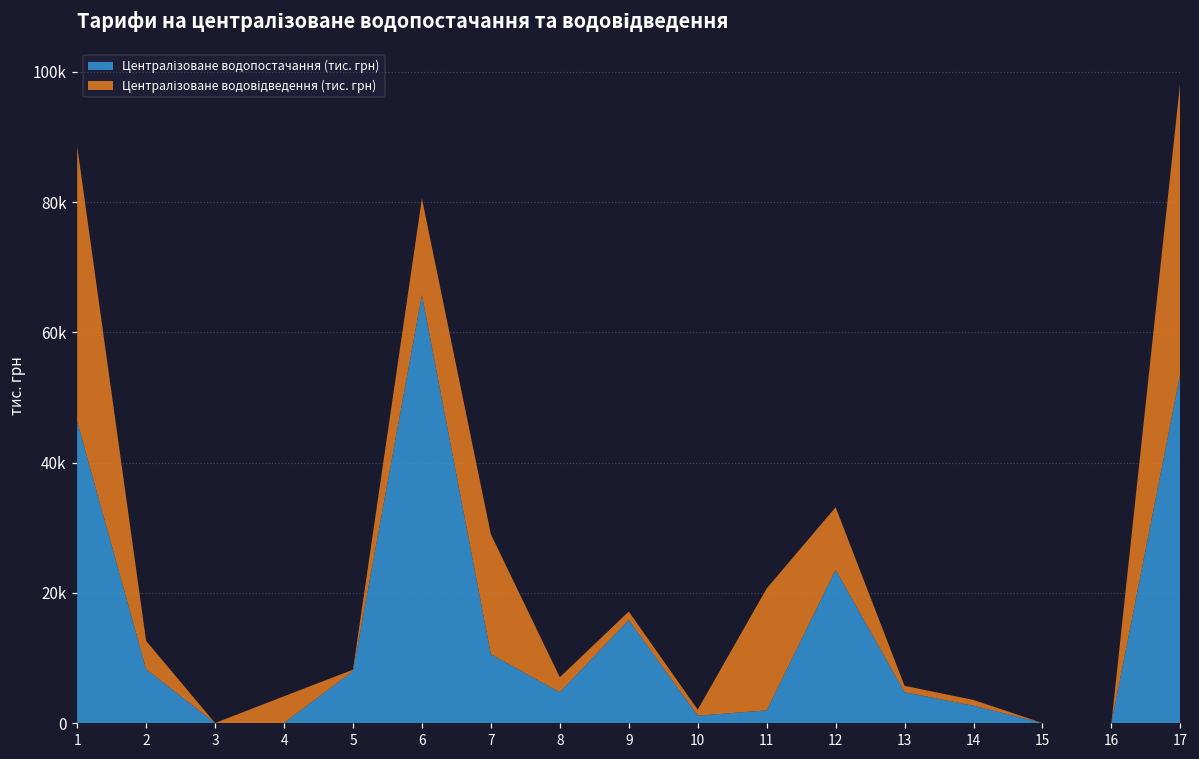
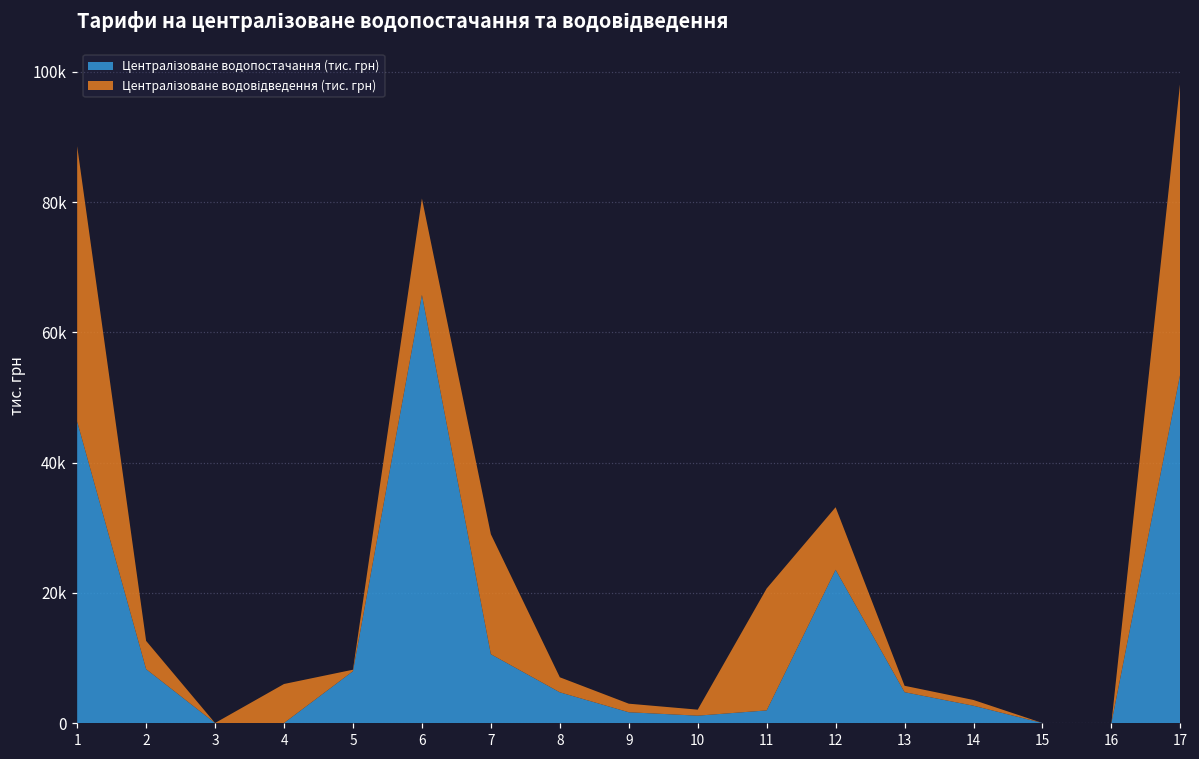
  {
    "Централізоване водопостачання (тис. грн)": {
      "1": 46000,
      "2": 8000,
      "4": 0,
      "6": 66000,
      "7": 11000,
      "8": 5000,
-     "9": 16000,
+     "9": 2000,
      "10": 1000,
      "11": 2000,
      "12": 24000,
      "13": 5000,
      "14": 3000,
      "17": 54000
    },
    "Централізоване водовідведення (тис. грн)": {
      "1": 42000,
      "2": 4000,
-     "4": 4000,
+     "4": 6000,
      "6": 15000,
      "7": 18000,
      "8": 2000,
      "9": 1000,
      "10": 1000,
      "11": 19000,
      "12": 10000,
      "13": 1000,
      "14": 1000,
      "17": 45000
    }
  }
